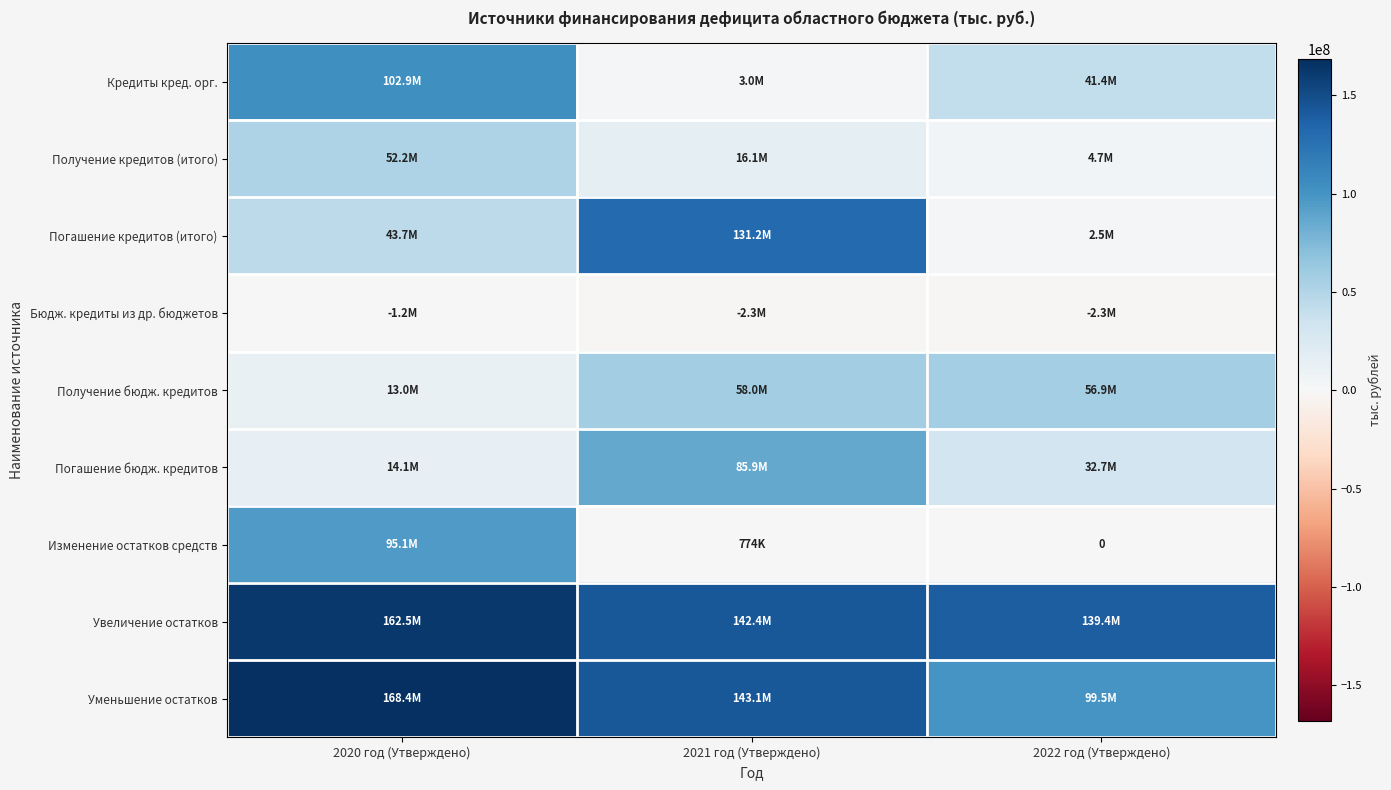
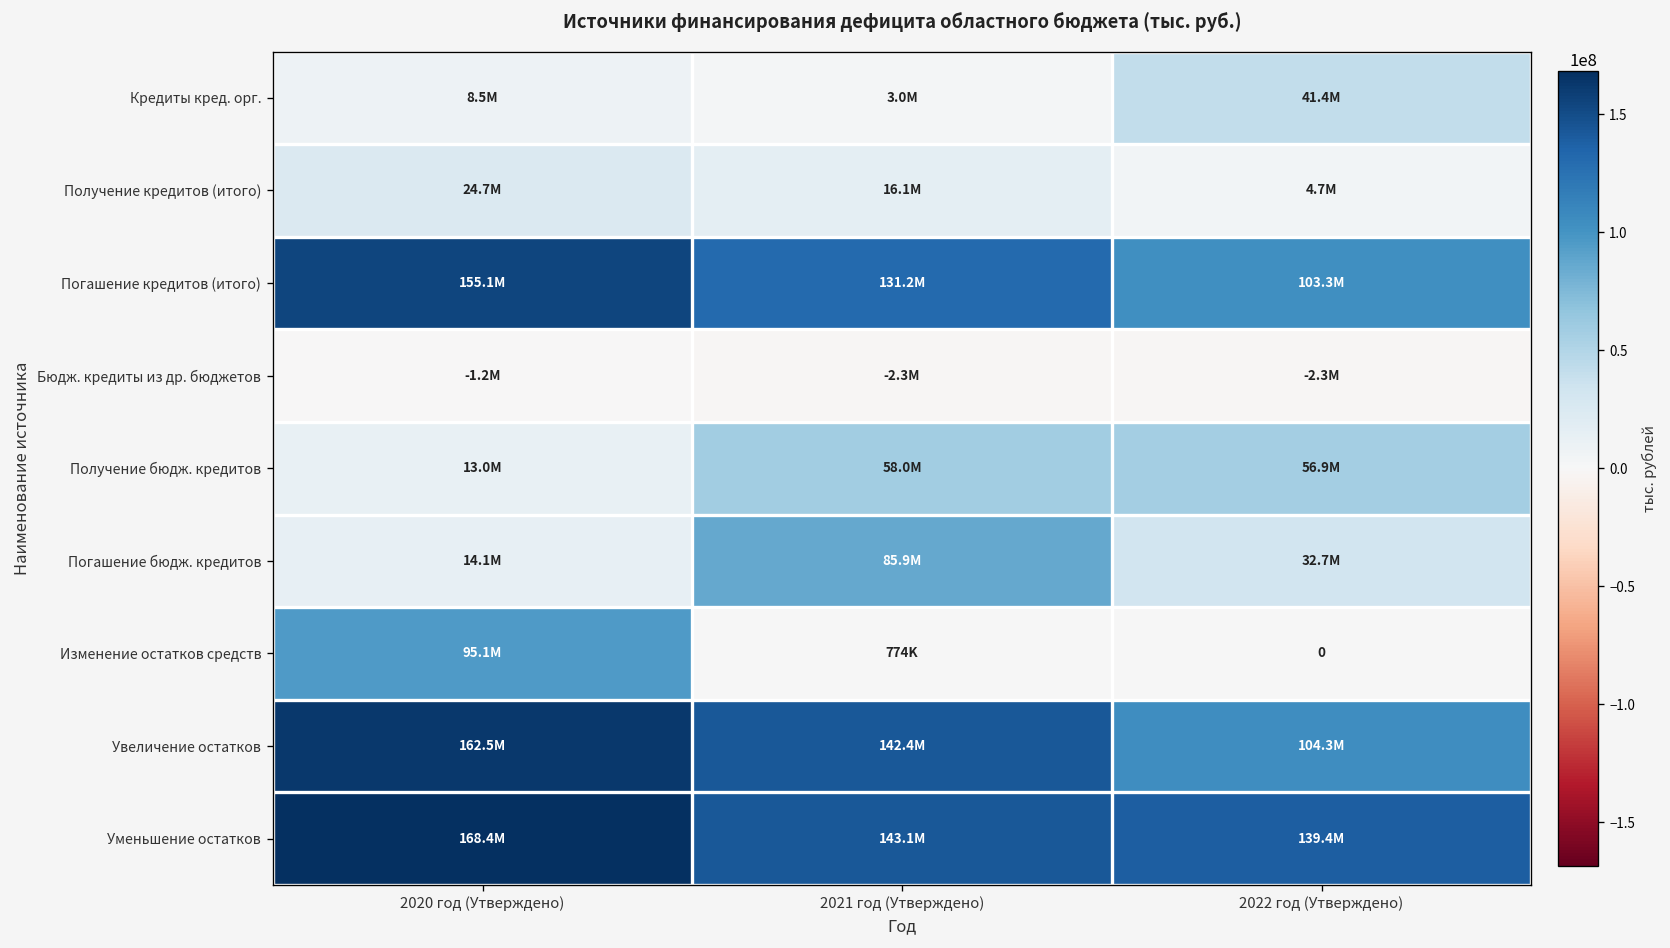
  {
    "Кредиты кред. орг.": {
-     "2020 год (Утверждено)": "102.9M",
+     "2020 год (Утверждено)": "8.5M",
      "2021 год (Утверждено)": "3.0M",
      "2022 год (Утверждено)": "41.4M"
    },
    "Получение кредитов (итого)": {
-     "2020 год (Утверждено)": "52.2M",
+     "2020 год (Утверждено)": "24.7M",
      "2021 год (Утверждено)": "16.1M",
      "2022 год (Утверждено)": "4.7M"
    },
    "Погашение кредитов (итого)": {
-     "2020 год (Утверждено)": "43.7M",
+     "2020 год (Утверждено)": "155.1M",
      "2021 год (Утверждено)": "131.2M",
-     "2022 год (Утверждено)": "2.5M"
+     "2022 год (Утверждено)": "103.3M"
    },
    "Бюдж. кредиты из др. бюджетов": {
      "2020 год (Утверждено)": "-1.2M",
      "2021 год (Утверждено)": "-2.3M",
      "2022 год (Утверждено)": "-2.3M"
    },
    "Получение бюдж. кредитов": {
      "2020 год (Утверждено)": "13.0M",
      "2021 год (Утверждено)": "58.0M",
      "2022 год (Утверждено)": "56.9M"
    },
    "Погашение бюдж. кредитов": {
      "2020 год (Утверждено)": "14.1M",
      "2021 год (Утверждено)": "85.9M",
      "2022 год (Утверждено)": "32.7M"
    },
    "Изменение остатков средств": {
      "2020 год (Утверждено)": "95.1M",
      "2021 год (Утверждено)": "774K",
      "2022 год (Утверждено)": "0"
    },
    "Увеличение остатков": {
      "2020 год (Утверждено)": "162.5M",
      "2021 год (Утверждено)": "142.4M",
-     "2022 год (Утверждено)": "139.4M"
+     "2022 год (Утверждено)": "104.3M"
    },
    "Уменьшение остатков": {
      "2020 год (Утверждено)": "168.4M",
      "2021 год (Утверждено)": "143.1M",
-     "2022 год (Утверждено)": "99.5M"
+     "2022 год (Утверждено)": "139.4M"
    }
  }
